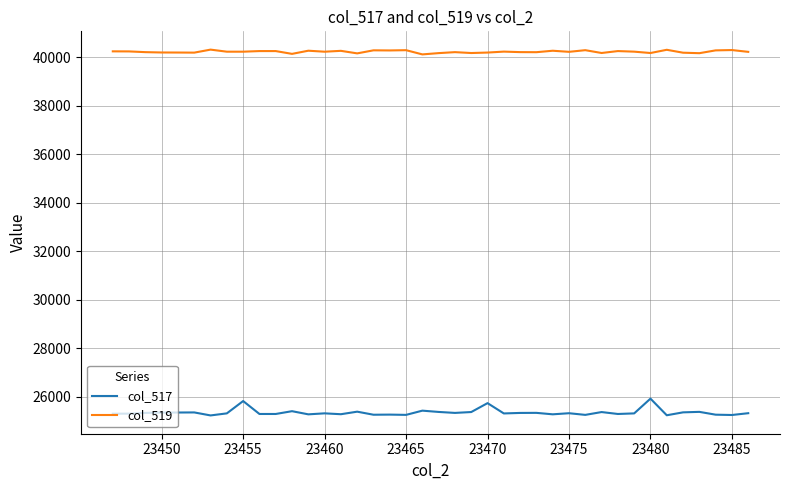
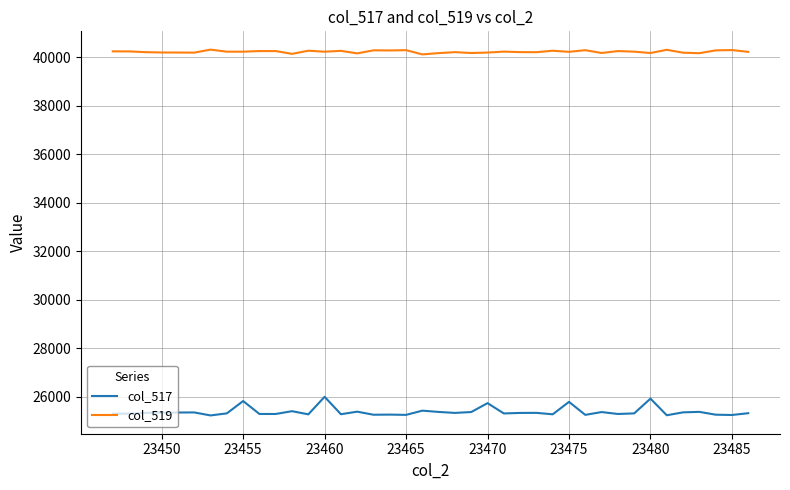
  {
    "col_517": {
      "23455": 25800,
-     "23460": 25300,
+     "23460": 26000,
      "23465": 25200,
      "23470": 25700,
-     "23475": 25300,
+     "23475": 25800,
      "23480": 25900,
      "23485": 25200
    },
    "col_519": {
      "23450": 40200,
      "23455": 40200,
      "23460": 40200,
      "23465": 40300,
      "23470": 40200,
      "23475": 40200,
      "23480": 40200,
      "23485": 40300
    }
  }
